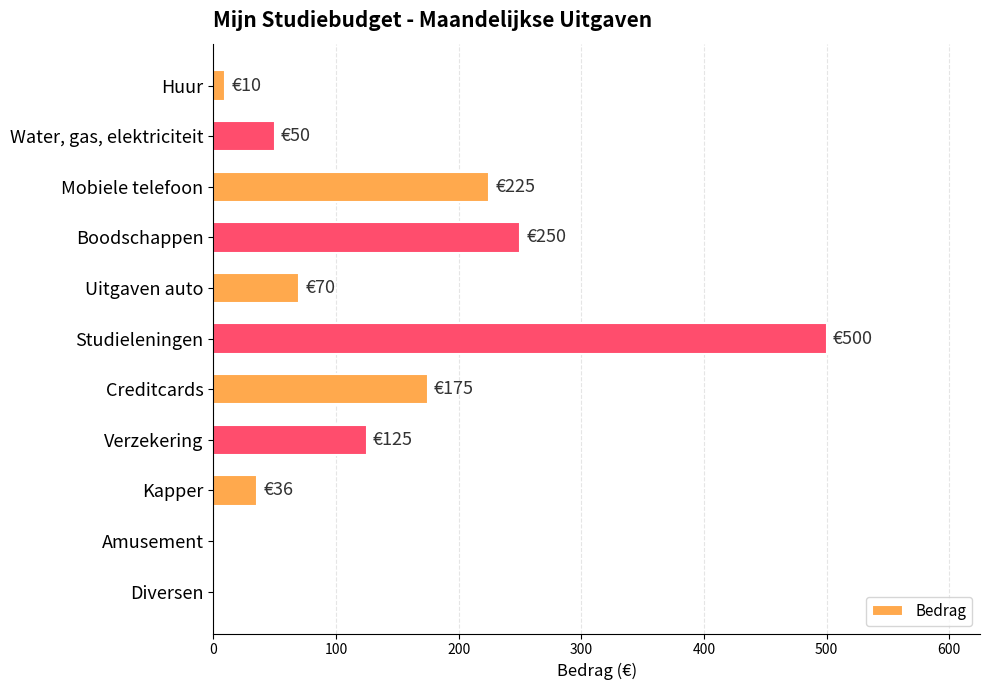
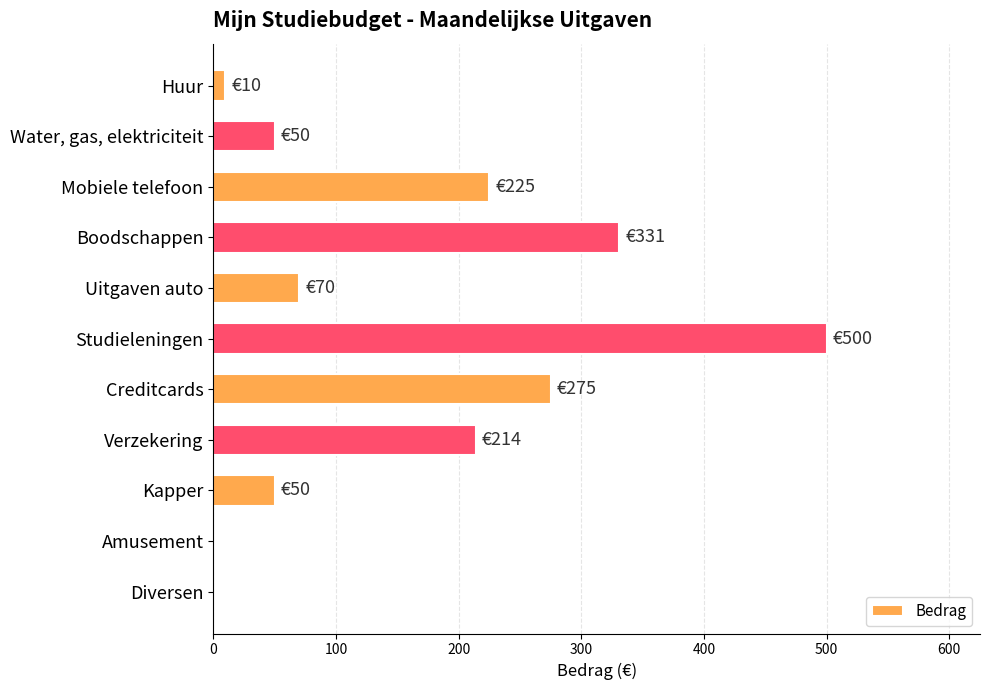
  {
    "Huur": "€10",
    "Water, gas, elektriciteit": "€50",
    "Mobiele telefoon": "€225",
-   "Boodschappen": "€250",
+   "Boodschappen": "€331",
    "Uitgaven auto": "€70",
    "Studieleningen": "€500",
-   "Creditcards": "€175",
-   "Verzekering": "€125",
-   "Kapper": "€36"
+   "Creditcards": "€275",
+   "Verzekering": "€214",
+   "Kapper": "€50"
  }
